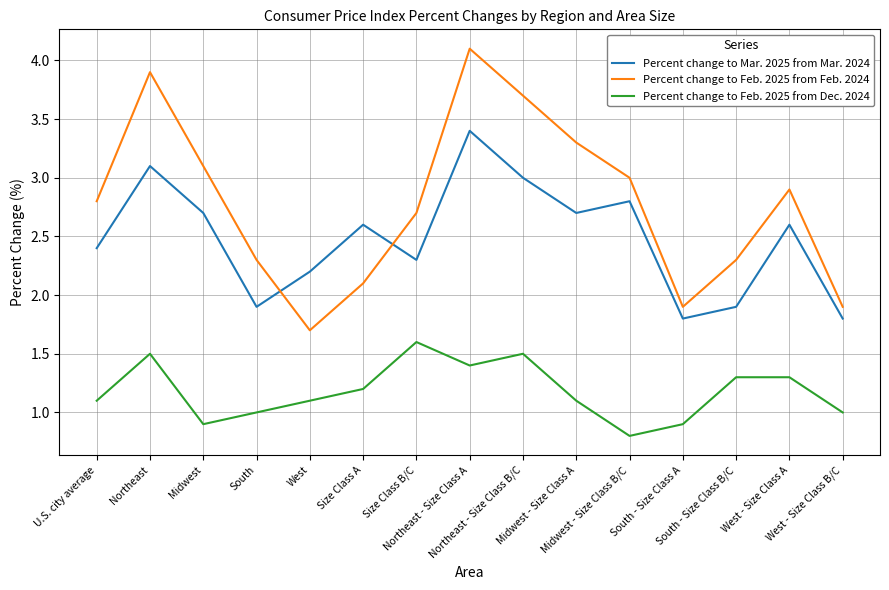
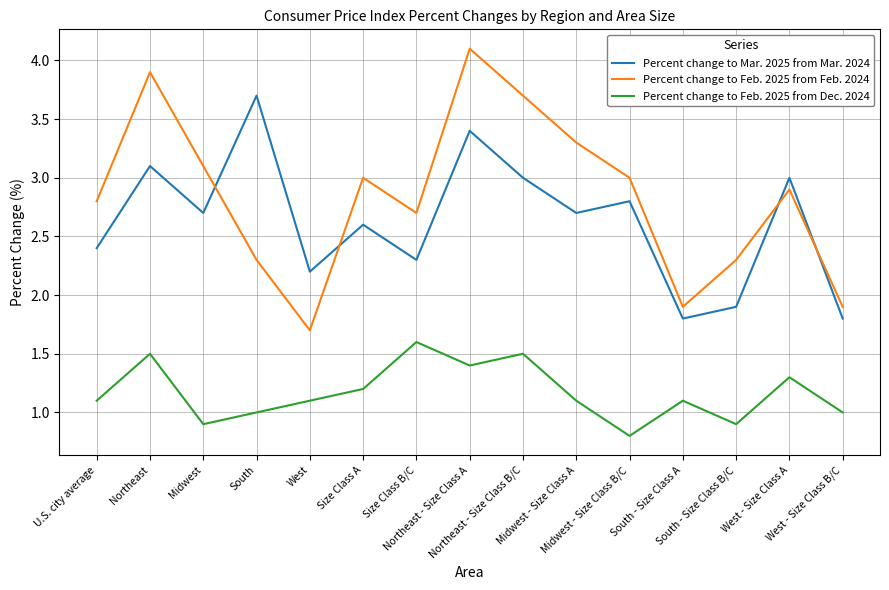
  {
    "Percent change to Mar. 2025 from Mar. 2024": {
      "U.S. city average": 2.4,
      "Northeast": 3.1,
      "Midwest": 2.7,
-     "South": 1.9,
+     "South": 3.7,
      "West": 2.2,
      "Size Class A": 2.6,
      "Size Class B/C": 2.3,
      "Northeast - Size Class A": 3.4,
      "Northeast - Size Class B/C": 3.0,
      "Midwest - Size Class A": 2.7,
      "Midwest - Size Class B/C": 2.8,
      "South - Size Class A": 1.8,
      "South - Size Class B/C": 1.9,
-     "West - Size Class A": 2.6,
+     "West - Size Class A": 3.0,
      "West - Size Class B/C": 1.8
    },
    "Percent change to Feb. 2025 from Feb. 2024": {
      "U.S. city average": 2.8,
      "Northeast": 3.9,
      "Midwest": 3.1,
      "South": 2.3,
      "West": 1.7,
-     "Size Class A": 2.1,
+     "Size Class A": 3.0,
      "Size Class B/C": 2.7,
      "Northeast - Size Class A": 4.1,
      "Northeast - Size Class B/C": 3.7,
      "Midwest - Size Class A": 3.3,
      "Midwest - Size Class B/C": 3.0,
      "South - Size Class A": 1.9,
      "South - Size Class B/C": 2.3,
      "West - Size Class A": 2.9,
      "West - Size Class B/C": 1.9
    },
    "Percent change to Feb. 2025 from Dec. 2024": {
      "U.S. city average": 1.1,
      "Northeast": 1.5,
      "Midwest": 0.9,
      "South": 1.0,
      "West": 1.1,
      "Size Class A": 1.2,
      "Size Class B/C": 1.6,
      "Northeast - Size Class A": 1.4,
      "Northeast - Size Class B/C": 1.5,
      "Midwest - Size Class A": 1.1,
      "Midwest - Size Class B/C": 0.8,
-     "South - Size Class A": 0.9,
-     "South - Size Class B/C": 1.3,
+     "South - Size Class A": 1.1,
+     "South - Size Class B/C": 0.9,
      "West - Size Class A": 1.3,
      "West - Size Class B/C": 1.0
    }
  }
